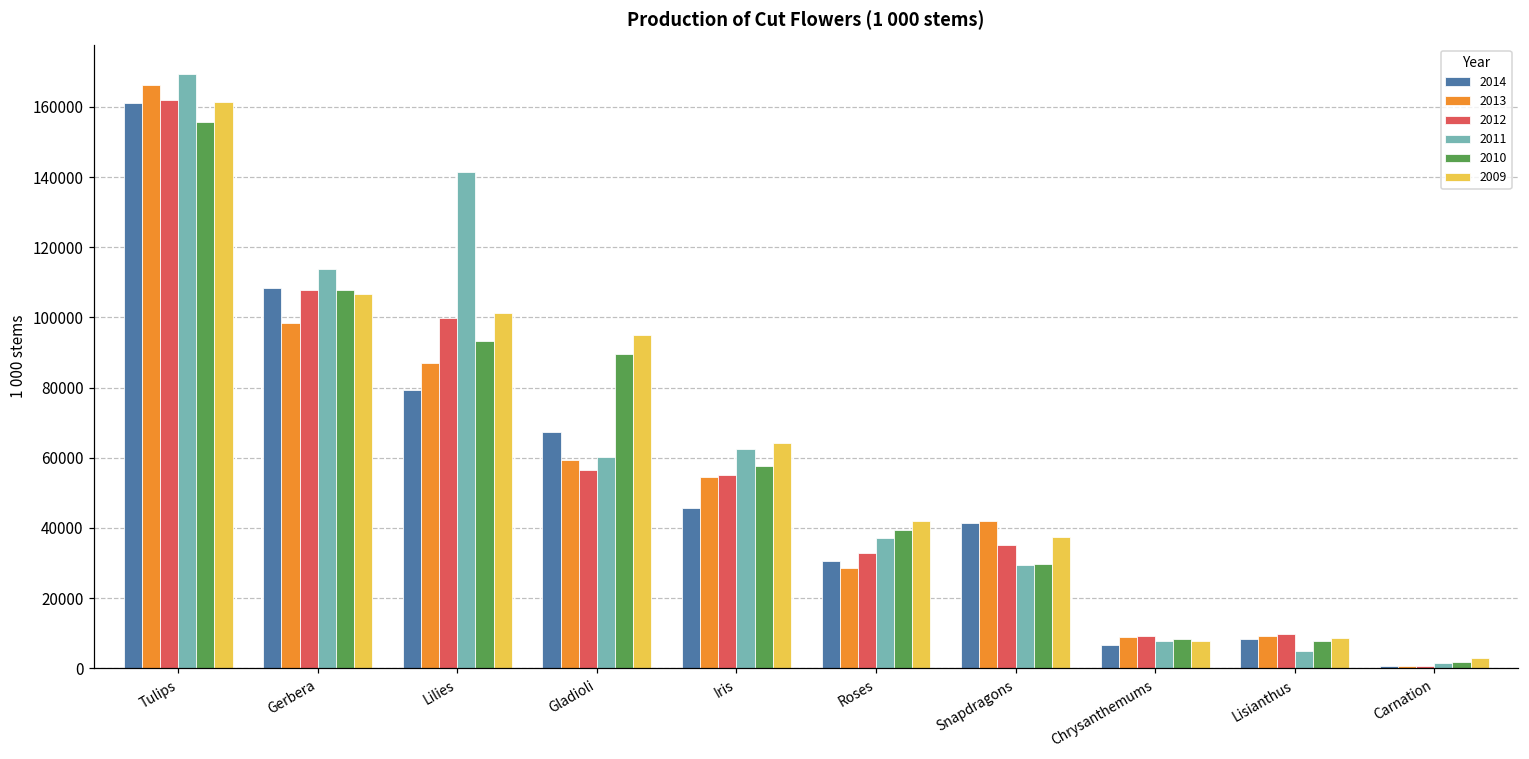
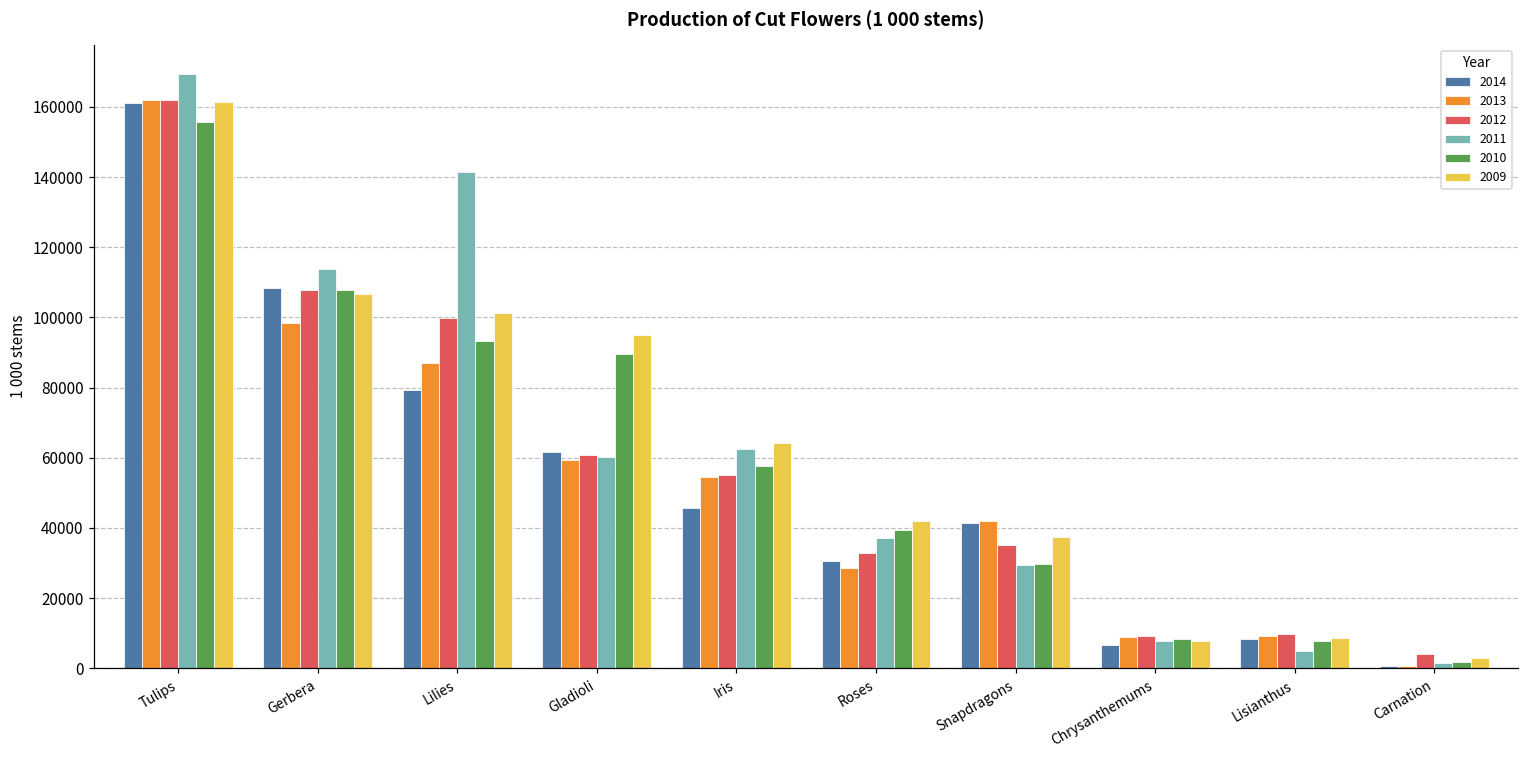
  {
    "2014": {
      "Tulips": 161000,
      "Gerbera": 108000,
      "Lilies": 79000,
-     "Gladioli": 67000,
+     "Gladioli": 62000,
      "Iris": 46000,
      "Roses": 31000,
      "Snapdragons": 41000,
      "Chrysanthemums": 7000,
      "Lisianthus": 8000,
      "Carnation": 1000
    },
    "2013": {
-     "Tulips": 166000,
+     "Tulips": 162000,
      "Gerbera": 99000,
      "Lilies": 87000,
      "Gladioli": 59000,
      "Iris": 55000,
      "Roses": 29000,
      "Snapdragons": 42000,
      "Chrysanthemums": 9000,
      "Lisianthus": 9000
    },
    "2012": {
      "Tulips": 162000,
      "Gerbera": 108000,
      "Lilies": 100000,
-     "Gladioli": 57000,
+     "Gladioli": 61000,
      "Iris": 55000,
      "Roses": 33000,
      "Snapdragons": 35000,
      "Chrysanthemums": 9000,
      "Lisianthus": 10000,
-     "Carnation": 1000
+     "Carnation": 4000
    },
    "2011": {
      "Tulips": 169000,
      "Gerbera": 114000,
      "Lilies": 141000,
      "Gladioli": 60000,
      "Iris": 62000,
      "Roses": 37000,
      "Snapdragons": 29000,
      "Chrysanthemums": 8000,
      "Lisianthus": 5000,
      "Carnation": 1000
    },
    "2010": {
      "Tulips": 156000,
      "Gerbera": 108000,
      "Lilies": 93000,
      "Gladioli": 90000,
      "Iris": 58000,
      "Roses": 39000,
      "Snapdragons": 30000,
      "Chrysanthemums": 8000,
      "Lisianthus": 8000,
      "Carnation": 2000
    },
    "2009": {
      "Tulips": 161000,
      "Gerbera": 107000,
      "Lilies": 101000,
      "Gladioli": 95000,
      "Iris": 64000,
      "Roses": 42000,
      "Snapdragons": 37000,
      "Chrysanthemums": 8000,
      "Lisianthus": 9000,
      "Carnation": 3000
    }
  }
